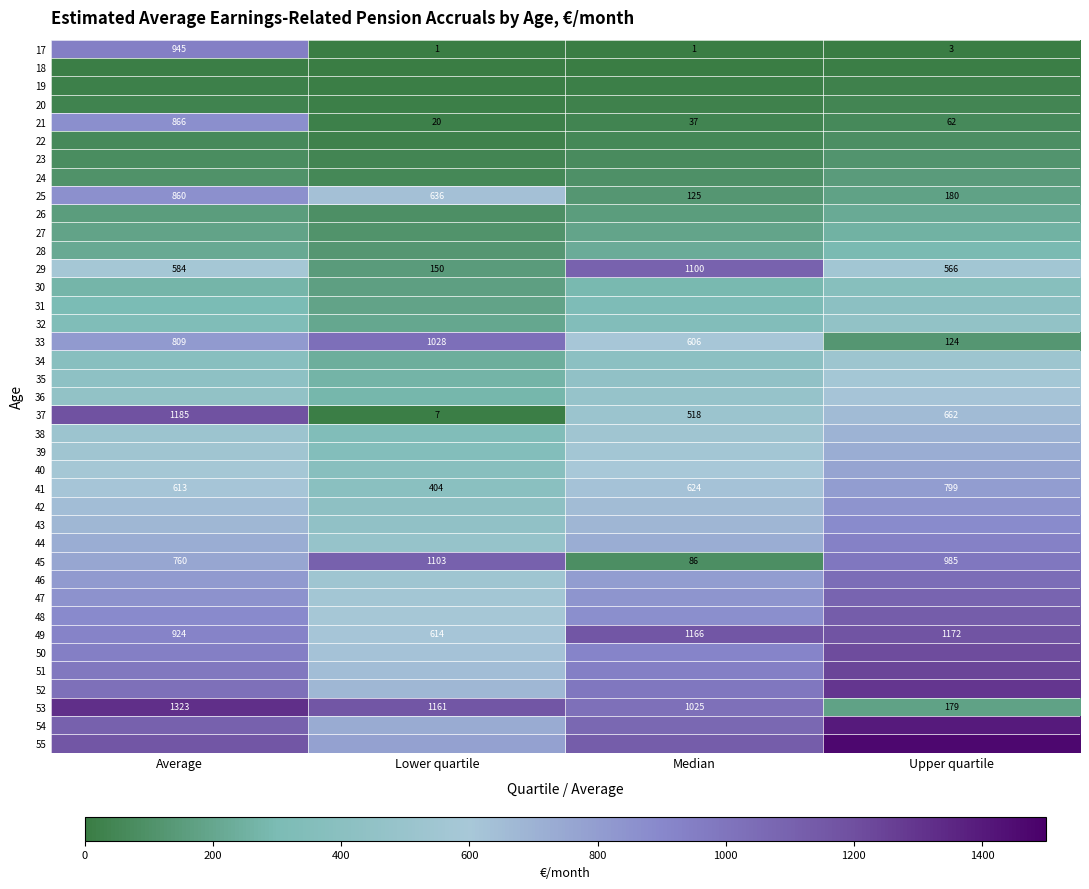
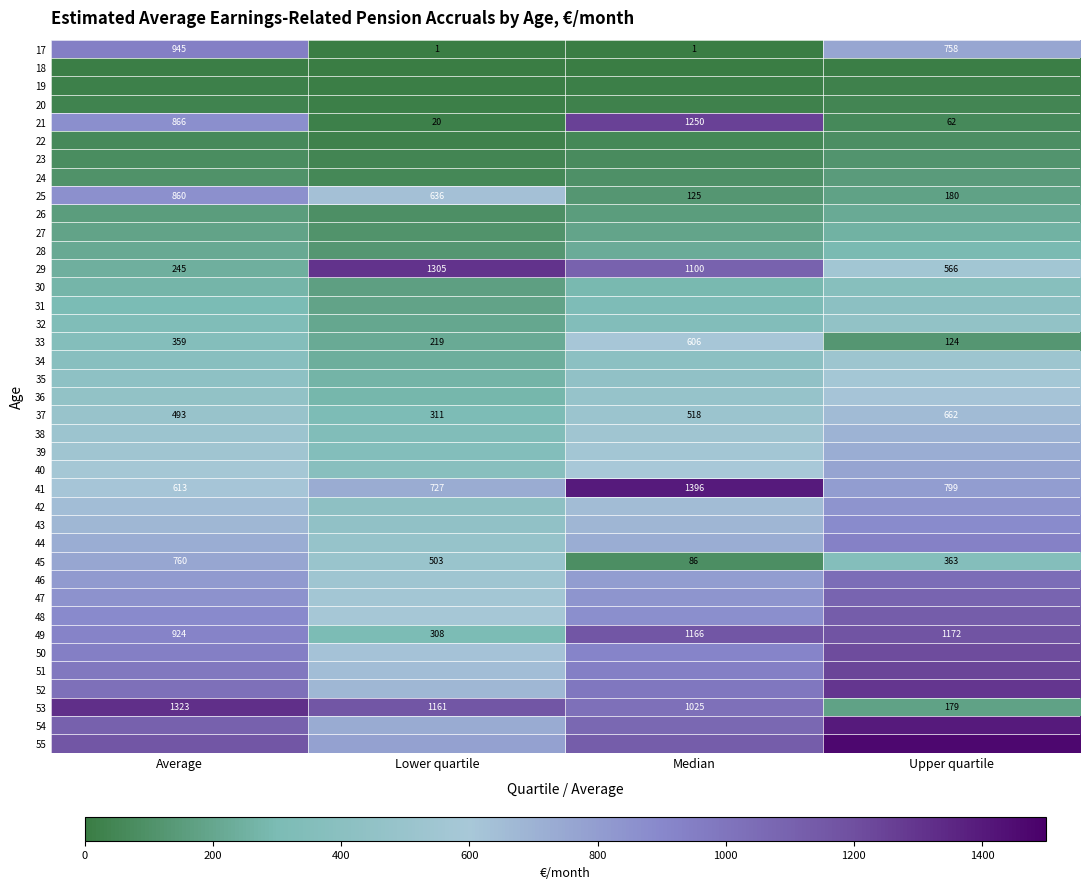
  {
    "17": {
      "Average": 945,
      "Lower quartile": 1,
      "Median": 1,
-     "Upper quartile": 3
+     "Upper quartile": 758
    },
    "21": {
      "Average": 866,
      "Lower quartile": 20,
-     "Median": 37,
+     "Median": 1250,
      "Upper quartile": 62
    },
    "25": {
      "Average": 860,
      "Lower quartile": 636,
      "Median": 125,
      "Upper quartile": 180
    },
    "29": {
-     "Average": 584,
-     "Lower quartile": 150,
+     "Average": 245,
+     "Lower quartile": 1305,
      "Median": 1100,
      "Upper quartile": 566
    },
    "33": {
-     "Average": 809,
-     "Lower quartile": 1028,
+     "Average": 359,
+     "Lower quartile": 219,
      "Median": 606,
      "Upper quartile": 124
    },
    "37": {
-     "Average": 1185,
-     "Lower quartile": 7,
+     "Average": 493,
+     "Lower quartile": 311,
      "Median": 518,
      "Upper quartile": 662
    },
    "41": {
      "Average": 613,
-     "Lower quartile": 404,
-     "Median": 624,
+     "Lower quartile": 727,
+     "Median": 1396,
      "Upper quartile": 799
    },
    "45": {
      "Average": 760,
-     "Lower quartile": 1103,
+     "Lower quartile": 503,
      "Median": 86,
-     "Upper quartile": 985
+     "Upper quartile": 363
    },
    "49": {
      "Average": 924,
-     "Lower quartile": 614,
+     "Lower quartile": 308,
      "Median": 1166,
      "Upper quartile": 1172
    },
    "53": {
      "Average": 1323,
      "Lower quartile": 1161,
      "Median": 1025,
      "Upper quartile": 179
    }
  }
